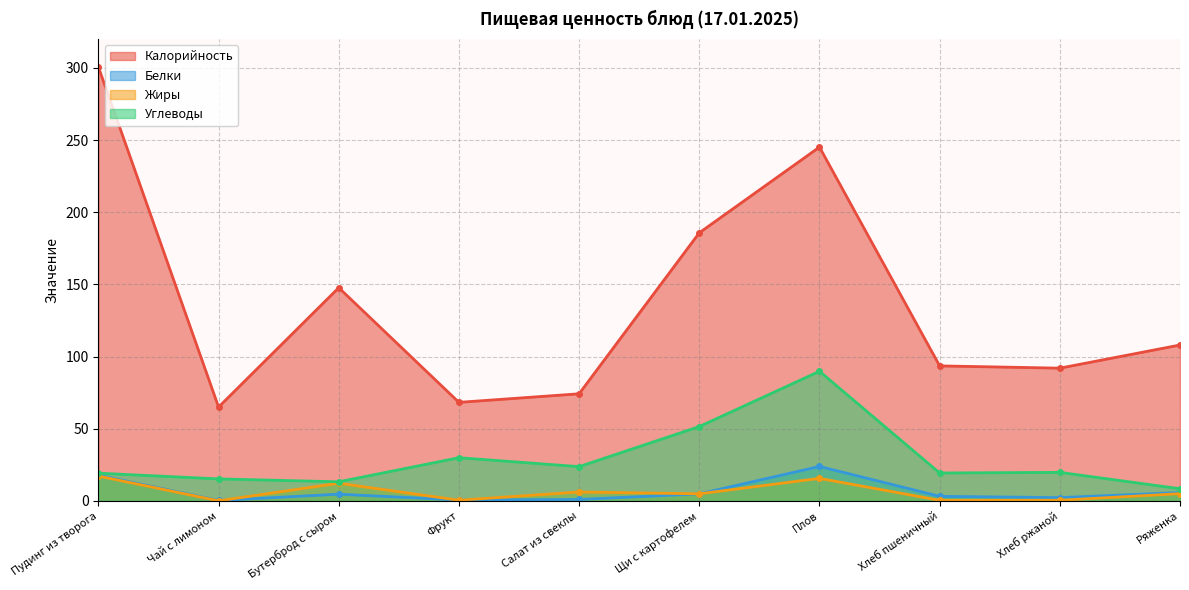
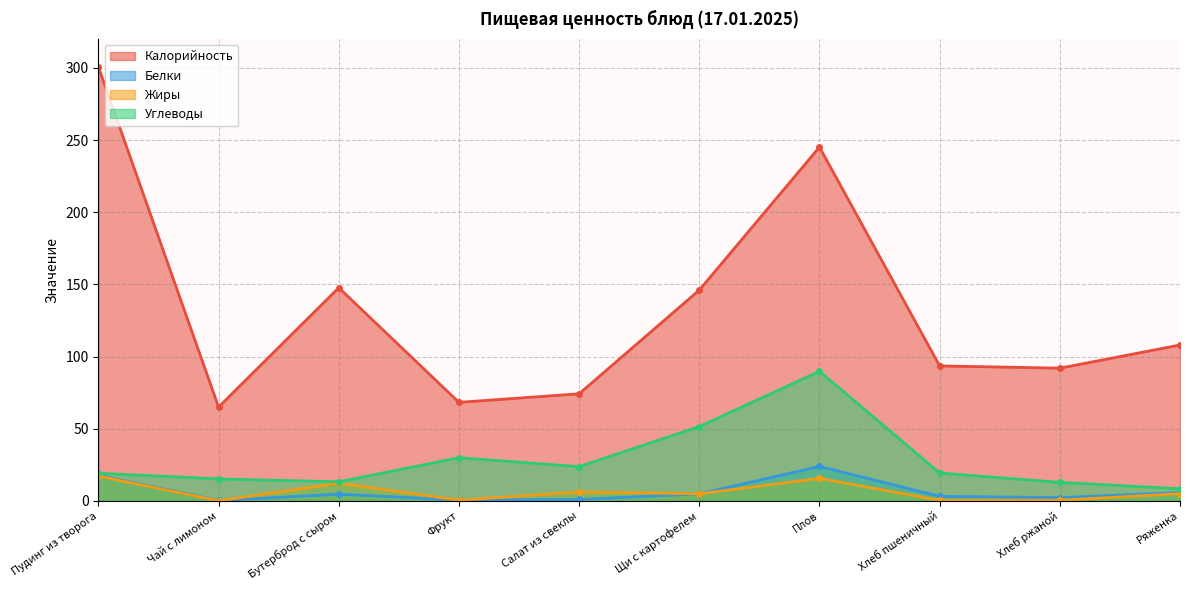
  {
    "Калорийность": {
      "Пудинг из творога": 301,
      "Чай с лимоном": 65,
      "Бутерброд с сыром": 148,
      "Фрукт": 68,
      "Салат из свеклы": 74,
-     "Щи с картофелем": 186,
+     "Щи с картофелем": 146,
      "Плов": 245,
      "Хлеб пшеничный": 94,
      "Хлеб ржаной": 92,
      "Ряженка": 108
    },
    "Белки": {
      "Бутерброд с сыром": 5,
      "Салат из свеклы": 1,
      "Плов": 24,
      "Хлеб пшеничный": 3,
      "Хлеб ржаной": 2
    },
    "Жиры": {
      "Салат из свеклы": 6,
      "Плов": 16,
      "Хлеб пшеничный": 0,
      "Хлеб ржаной": 0
    },
    "Углеводы": {
      "Чай с лимоном": 15,
      "Фрукт": 30,
      "Салат из свеклы": 24,
      "Щи с картофелем": 51,
      "Плов": 90,
      "Хлеб пшеничный": 19,
-     "Хлеб ржаной": 20,
+     "Хлеб ржаной": 13,
      "Ряженка": 8
    }
  }
